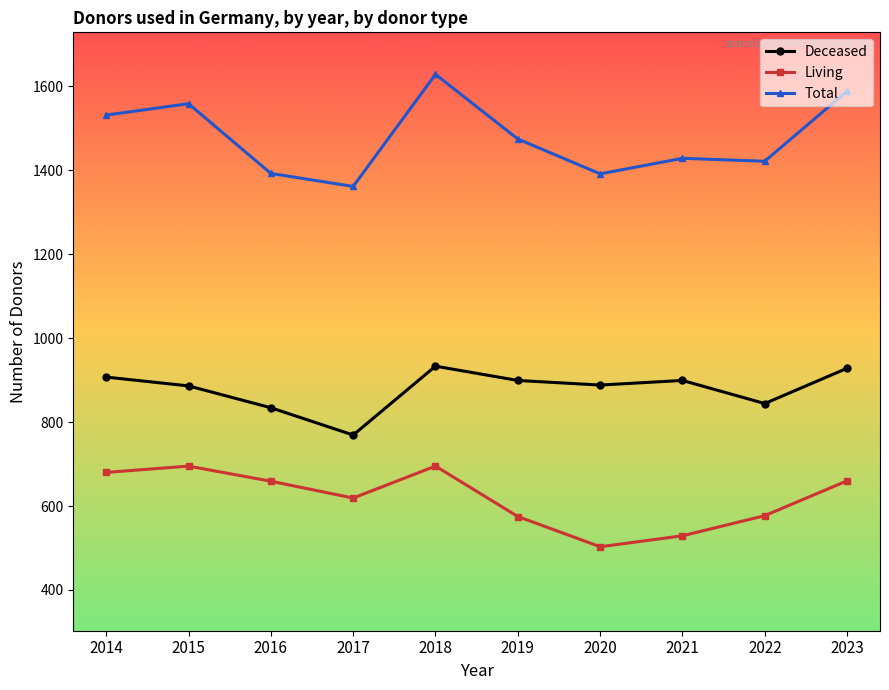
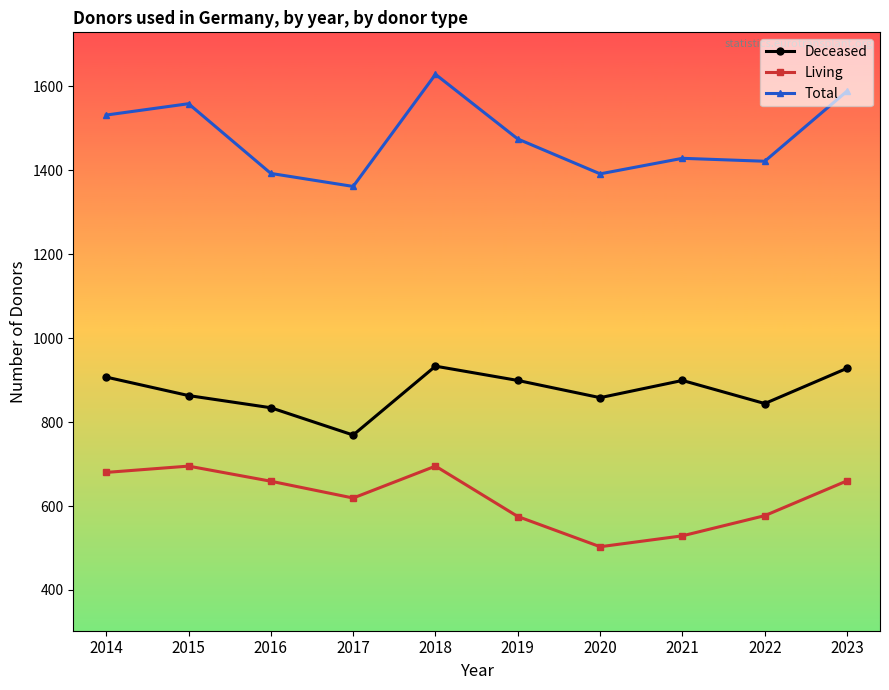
  {
    "Deceased": {
      "2014": 910,
-     "2015": 890,
+     "2015": 860,
      "2016": 830,
      "2017": 770,
      "2018": 930,
      "2019": 900,
-     "2020": 890,
+     "2020": 860,
      "2021": 900,
      "2022": 840,
      "2023": 930
    },
    "Living": {
      "2014": 680,
      "2015": 700,
      "2016": 660,
      "2017": 620,
      "2018": 700,
      "2019": 580,
      "2020": 500,
      "2021": 530,
      "2022": 580,
      "2023": 660
    },
    "Total": {
      "2014": 1530,
      "2015": 1560,
      "2016": 1390,
      "2017": 1360,
      "2018": 1630,
      "2019": 1470,
      "2020": 1390,
      "2021": 1430,
      "2022": 1420
    }
  }
